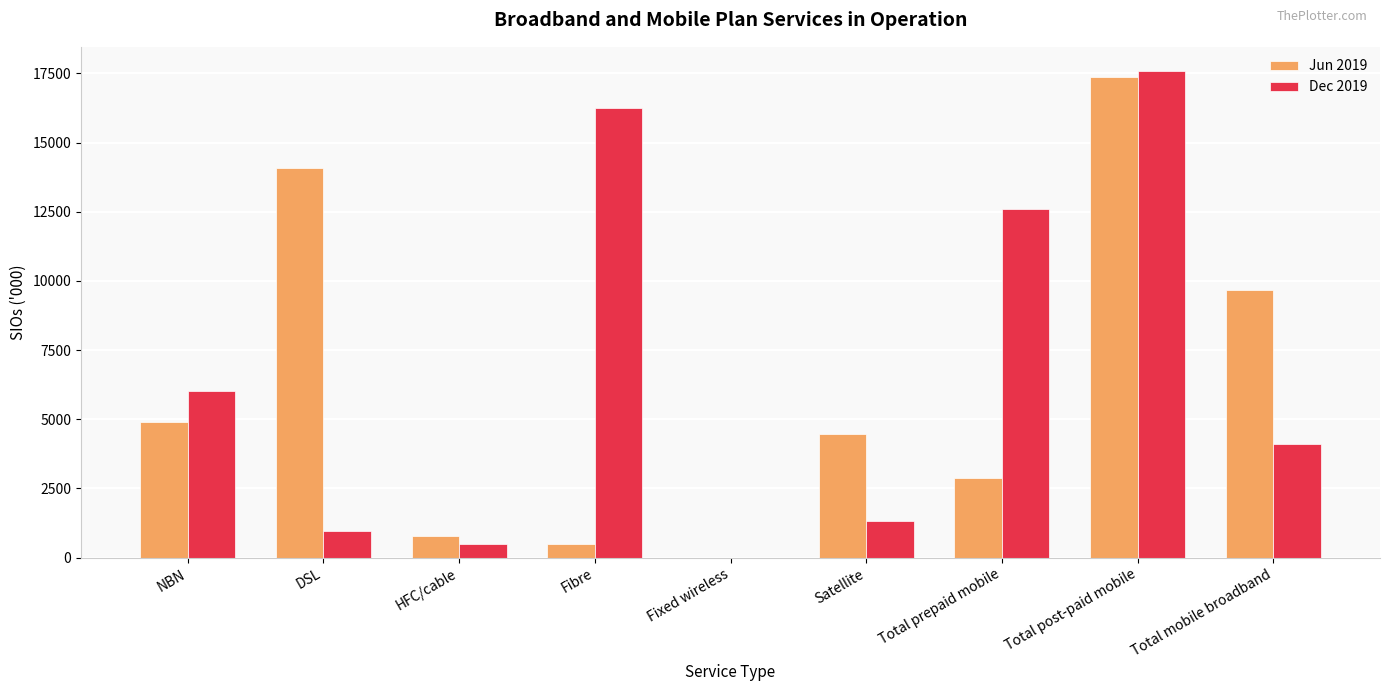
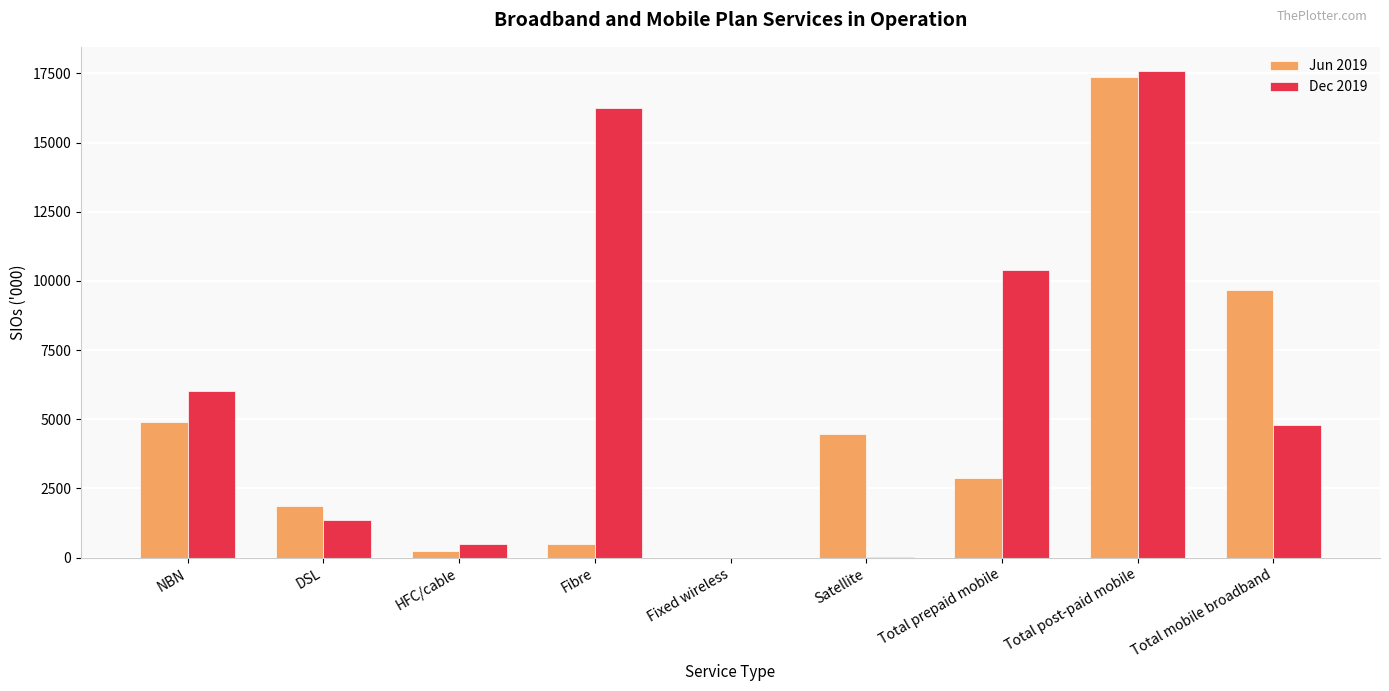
  {
    "Jun 2019": {
      "NBN": 4900,
-     "DSL": 14100,
-     "HFC/cable": 800,
+     "DSL": 1900,
+     "HFC/cable": 200,
      "Fibre": 500,
      "Satellite": 4500,
      "Total prepaid mobile": 2900,
      "Total post-paid mobile": 17400,
      "Total mobile broadband": 9700
    },
    "Dec 2019": {
      "NBN": 6000,
-     "DSL": 900,
+     "DSL": 1400,
      "HFC/cable": 500,
      "Fibre": 16300,
-     "Satellite": 1300,
-     "Total prepaid mobile": 12600,
+     "Satellite": 0,
+     "Total prepaid mobile": 10400,
      "Total post-paid mobile": 17600,
-     "Total mobile broadband": 4100
+     "Total mobile broadband": 4800
    }
  }
